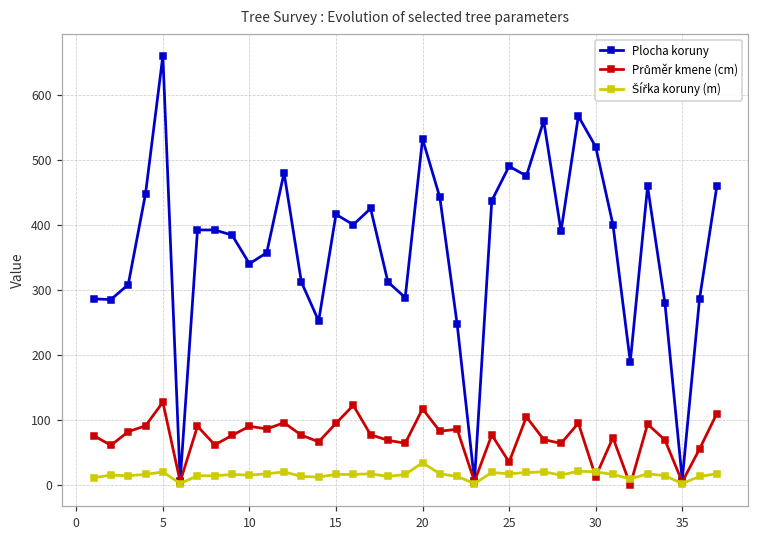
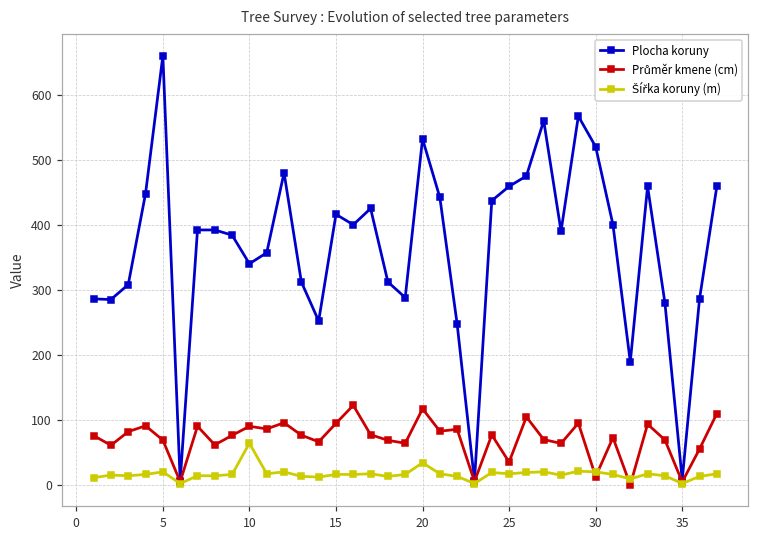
  {
    "Plocha koruny": {
      "5": 660,
      "10": 340,
      "15": 420,
      "20": 530,
-     "25": 490,
+     "25": 460,
      "30": 520
    },
    "Průměr kmene (cm)": {
-     "5": 130,
+     "5": 70,
      "10": 90,
      "15": 90,
      "20": 120,
      "25": 40,
      "30": 10
    },
    "Šířka koruny (m)": {
      "5": 20,
-     "10": 20,
+     "10": 60,
      "15": 20,
      "20": 30,
      "25": 20,
      "30": 20
    }
  }
